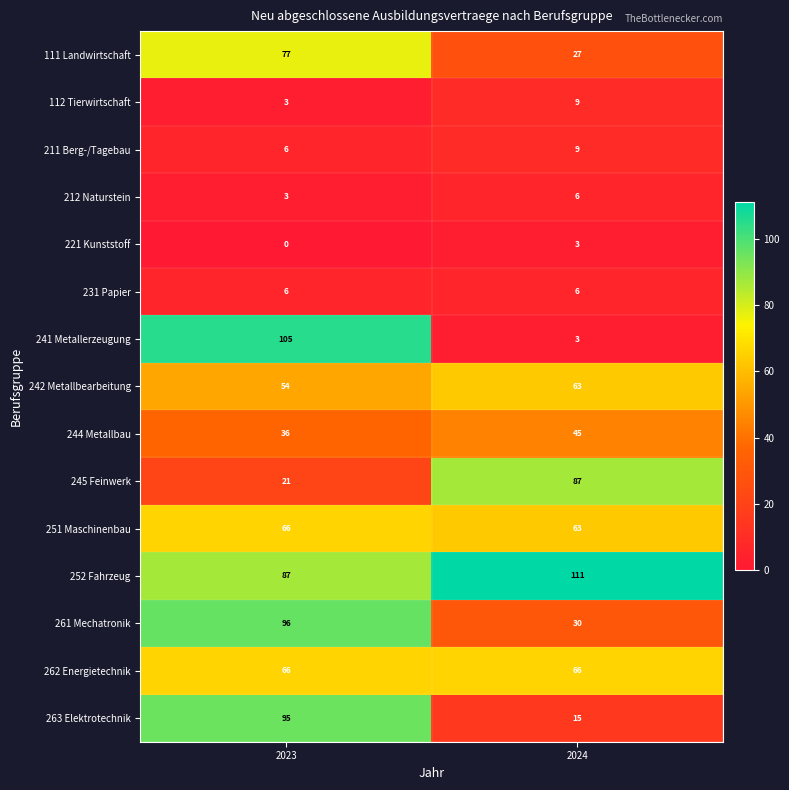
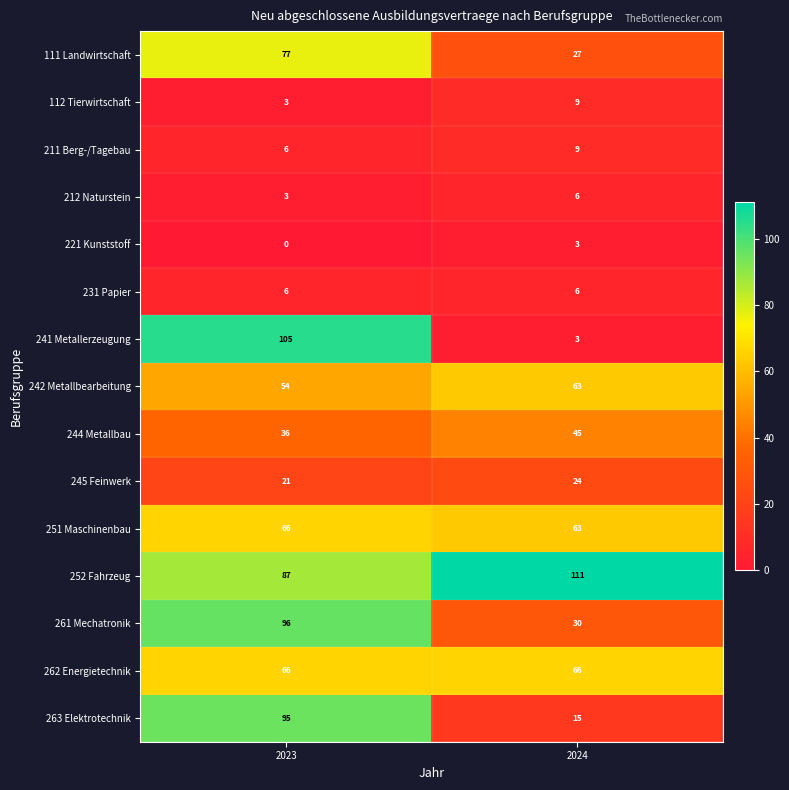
  {
    "111 Landwirtschaft": {
      "2023": 77,
      "2024": 27
    },
    "112 Tierwirtschaft": {
      "2023": 3,
      "2024": 9
    },
    "211 Berg-/Tagebau": {
      "2023": 6,
      "2024": 9
    },
    "212 Naturstein": {
      "2023": 3,
      "2024": 6
    },
    "221 Kunststoff": {
      "2023": 0,
      "2024": 3
    },
    "231 Papier": {
      "2023": 6,
      "2024": 6
    },
    "241 Metallerzeugung": {
      "2023": 105,
      "2024": 3
    },
    "242 Metallbearbeitung": {
      "2023": 54,
      "2024": 63
    },
    "244 Metallbau": {
      "2023": 36,
      "2024": 45
    },
    "245 Feinwerk": {
      "2023": 21,
-     "2024": 87
+     "2024": 24
    },
    "251 Maschinenbau": {
      "2023": 66,
      "2024": 63
    },
    "252 Fahrzeug": {
      "2023": 87,
      "2024": 111
    },
    "261 Mechatronik": {
      "2023": 96,
      "2024": 30
    },
    "262 Energietechnik": {
      "2023": 66,
      "2024": 66
    },
    "263 Elektrotechnik": {
      "2023": 95,
      "2024": 15
    }
  }
